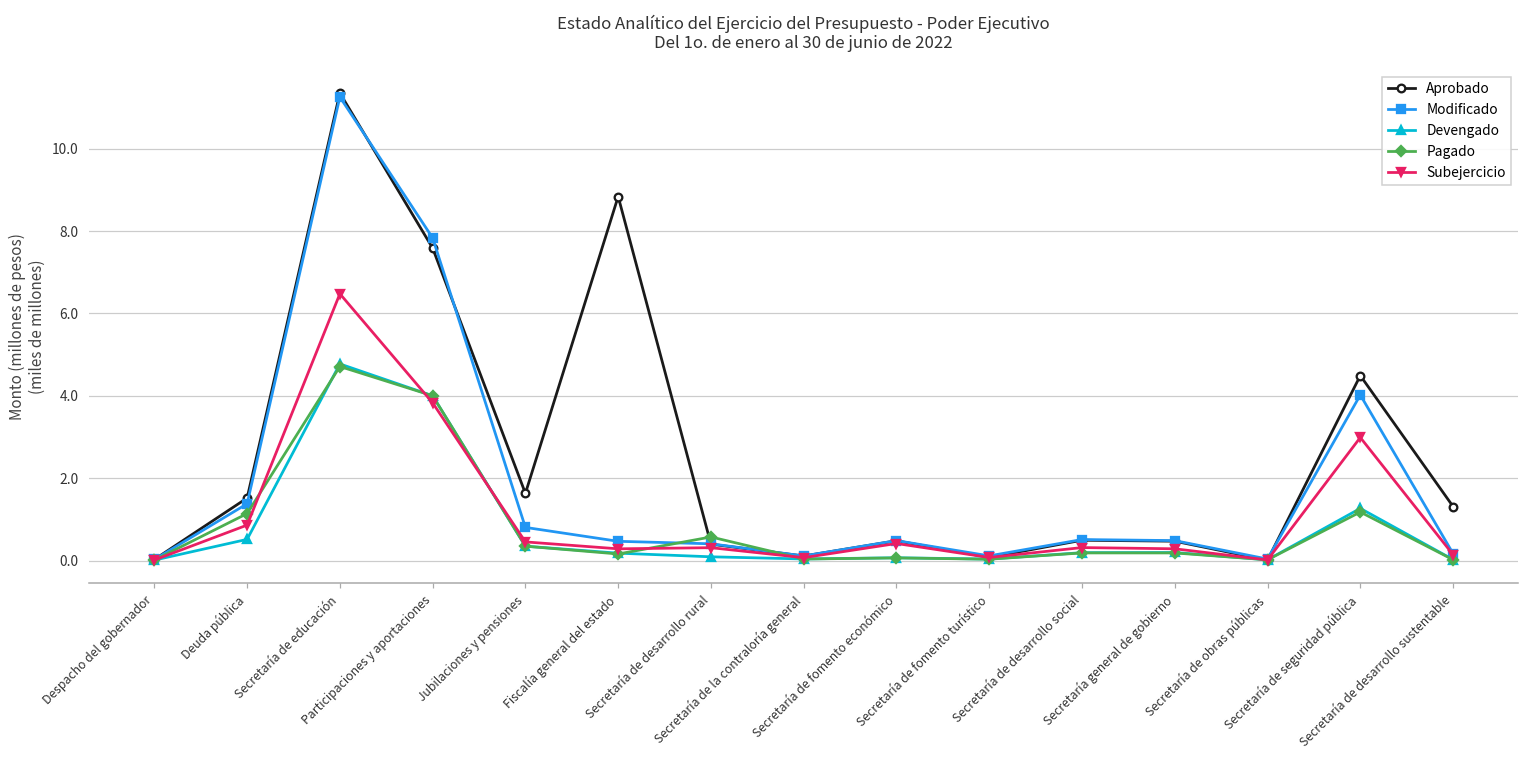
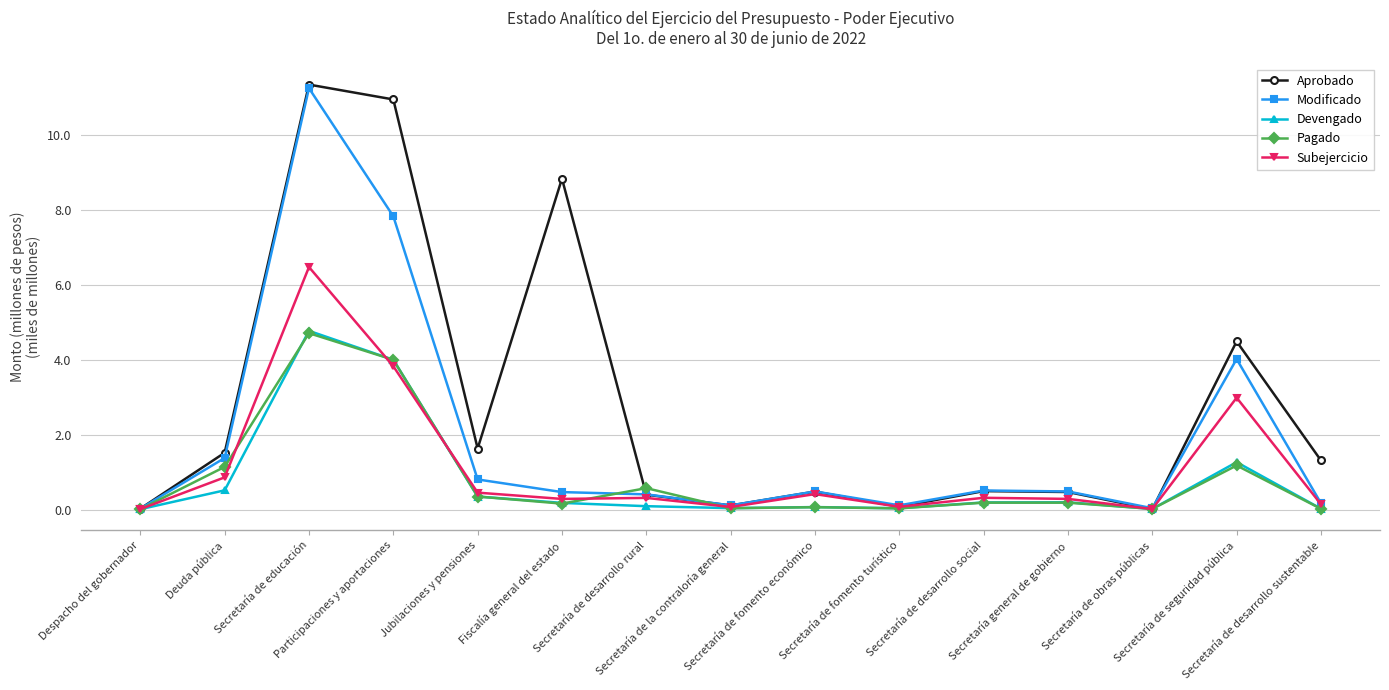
  {
    "Aprobado": {
      "Deuda pública": 1.5,
      "Secretaría de educación": 11.3,
-     "Participaciones y aportaciones": 7.6,
+     "Participaciones y aportaciones": 11.0,
      "Jubilaciones y pensiones": 1.6,
      "Fiscalía general del estado": 8.8,
      "Secretaría de seguridad pública": 4.5,
      "Secretaría de desarrollo sustentable": 1.3
    },
    "Pagado": {
      "Deuda pública": 1.1,
      "Secretaría de desarrollo rural": 0.6,
      "Secretaría de seguridad pública": 1.2
    },
    "Subejercicio": {
      "Deuda pública": 0.9,
      "Secretaría de educación": 6.5,
      "Participaciones y aportaciones": 3.8,
      "Jubilaciones y pensiones": 0.5,
      "Fiscalía general del estado": 0.3,
      "Secretaría de desarrollo rural": 0.3,
      "Secretaría de desarrollo social": 0.3,
      "Secretaría general de gobierno": 0.3,
      "Secretaría de seguridad pública": 3.0
    }
  }
